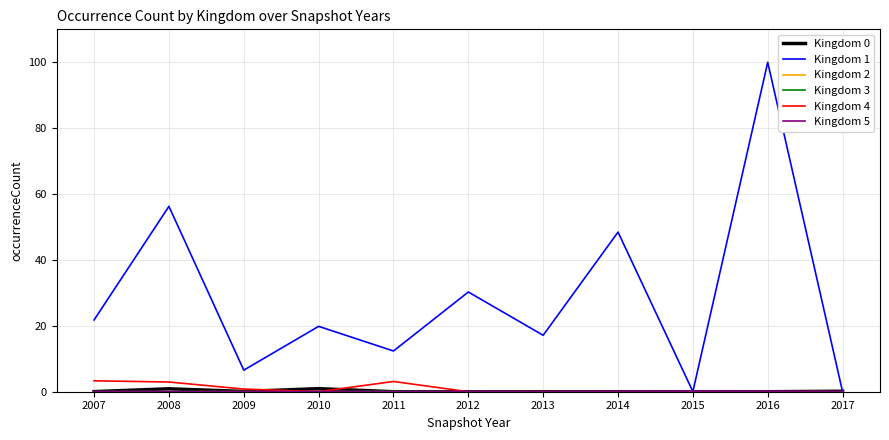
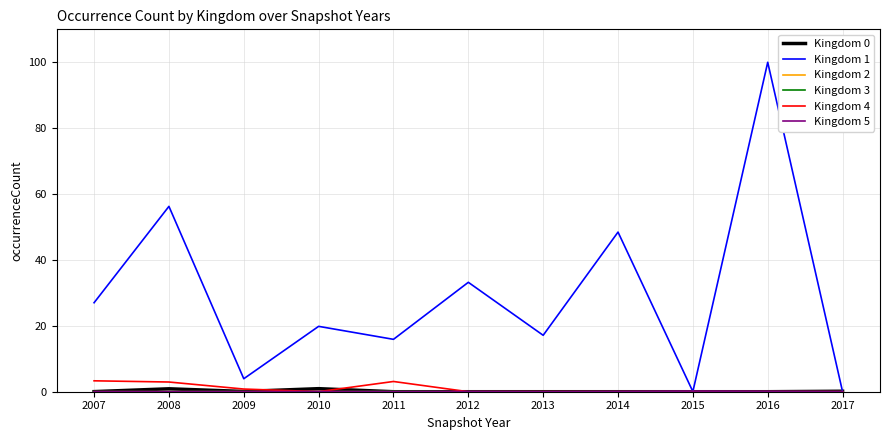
  {
    "Kingdom 0": {
      "2008": 1,
      "2010": 1
    },
    "Kingdom 1": {
-     "2007": 22,
+     "2007": 27,
      "2008": 56,
-     "2009": 7,
+     "2009": 4,
      "2010": 20,
-     "2011": 12,
-     "2012": 30,
+     "2011": 16,
+     "2012": 33,
      "2013": 17,
      "2014": 48,
      "2016": 100
    },
    "Kingdom 4": {
      "2007": 3,
      "2008": 3,
      "2011": 3
    }
  }
